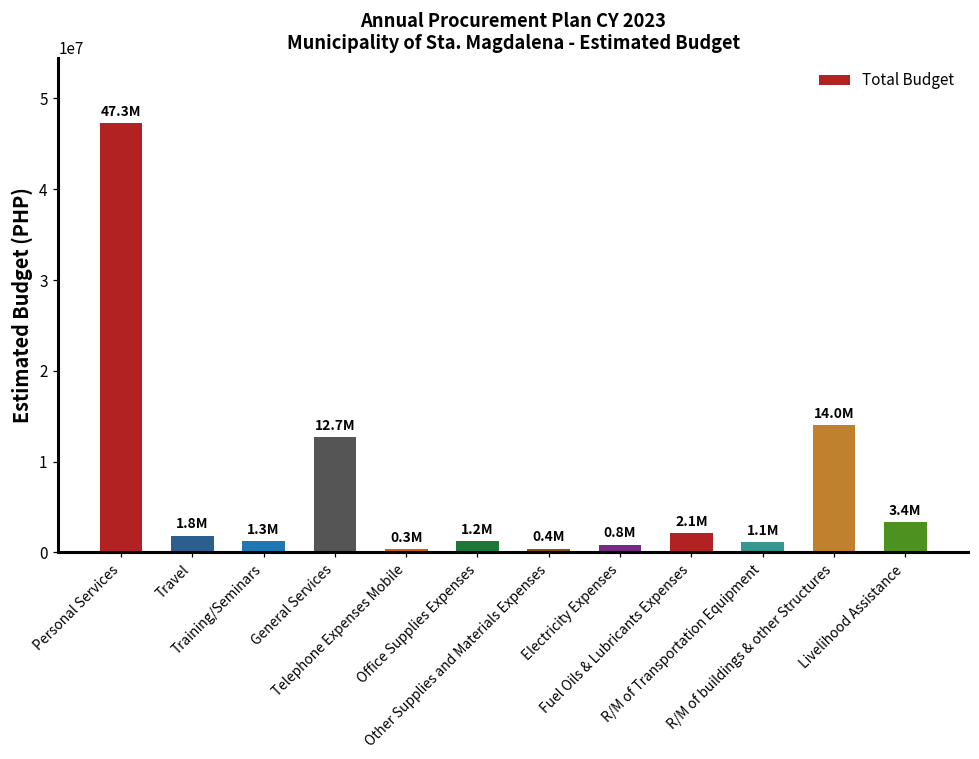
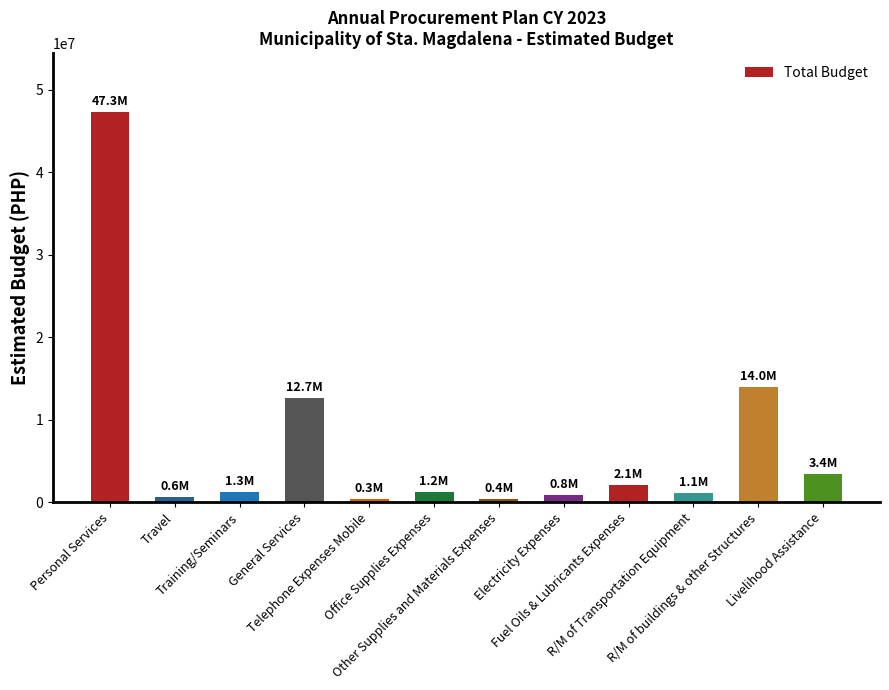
  {
    "Personal Services": "47.3M",
-   "Travel": "1.8M",
+   "Travel": "0.6M",
    "Training/Seminars": "1.3M",
    "General Services": "12.7M",
    "Telephone Expenses Mobile": "0.3M",
    "Office Supplies Expenses": "1.2M",
    "Other Supplies and Materials Expenses": "0.4M",
    "Electricity Expenses": "0.8M",
    "Fuel Oils & Lubricants Expenses": "2.1M",
    "R/M of Transportation Equipment": "1.1M",
    "R/M of buildings & other Structures": "14.0M",
    "Livelihood Assistance": "3.4M"
  }
